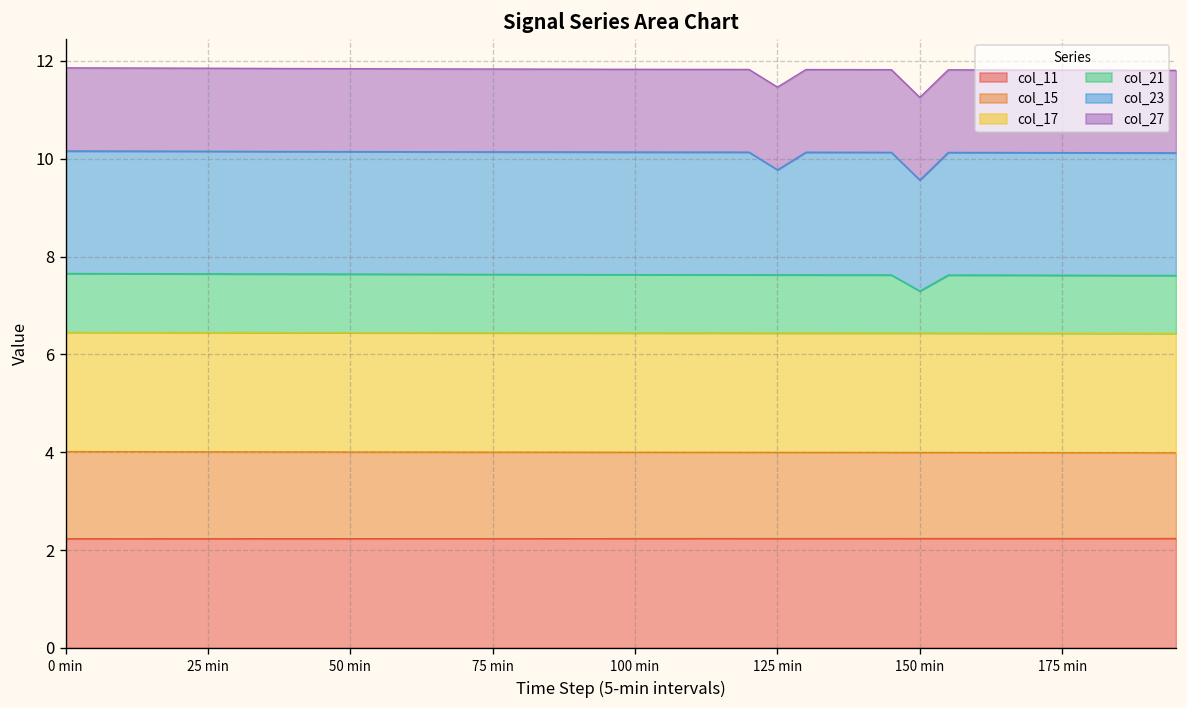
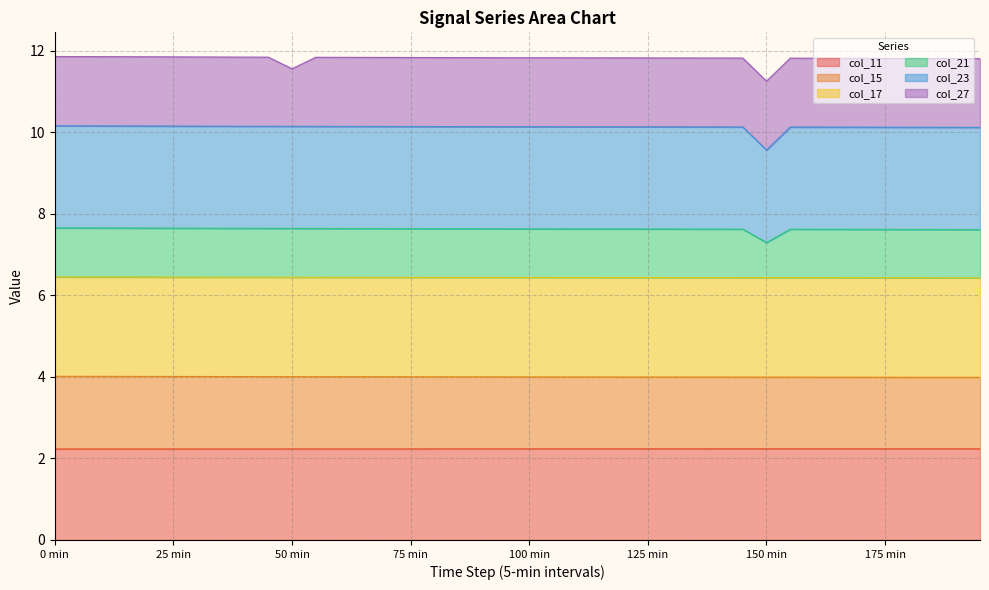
  {
    "col_21": {
      "0 min": 1.2,
      "25 min": 1.2,
      "50 min": 1.2,
      "75 min": 1.2,
      "100 min": 1.2,
      "125 min": 1.2,
      "150 min": 0.9,
      "175 min": 1.2
    },
    "col_23": {
      "0 min": 2.5,
      "25 min": 2.5,
      "50 min": 2.5,
      "75 min": 2.5,
      "100 min": 2.5,
-     "125 min": 2.1,
+     "125 min": 2.5,
      "150 min": 2.3,
      "175 min": 2.5
    },
    "col_27": {
      "0 min": 1.7,
      "25 min": 1.7,
-     "50 min": 1.7,
+     "50 min": 1.4,
      "75 min": 1.7,
      "100 min": 1.7,
      "125 min": 1.7,
      "150 min": 1.7
    }
  }
